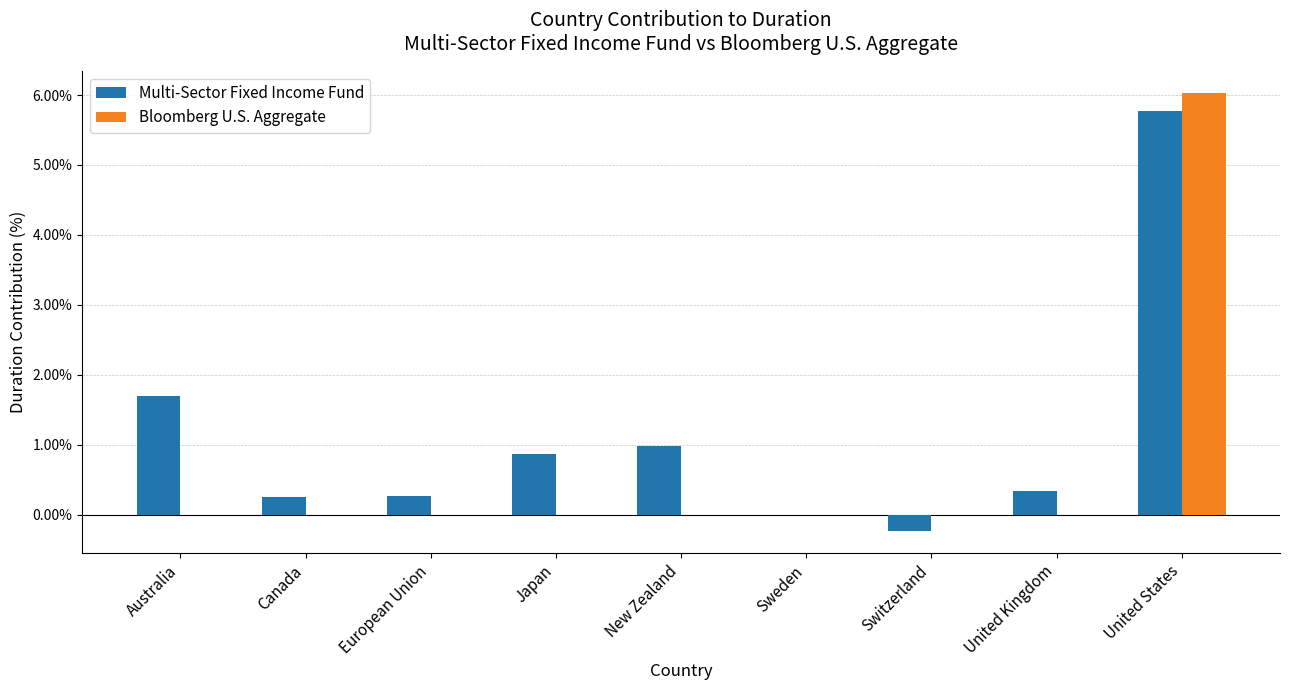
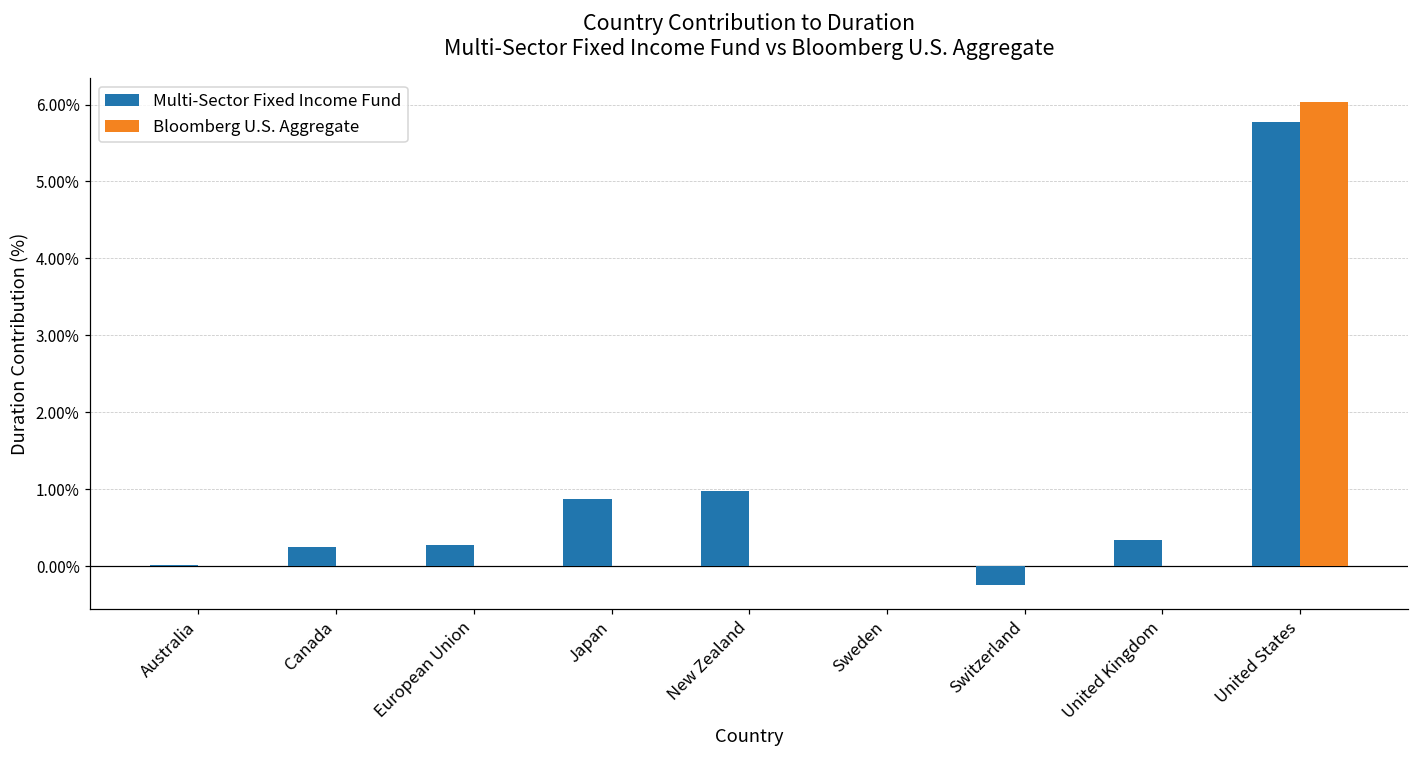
  {
    "Multi-Sector Fixed Income Fund": {
-     "Australia": "1.7%",
+     "Australia": "0.0%",
      "Canada": "0.3%",
      "European Union": "0.3%",
      "Japan": "0.9%",
      "New Zealand": "1.0%",
      "Sweden": "0.0%",
      "Switzerland": "-0.2%",
      "United Kingdom": "0.3%",
      "United States": "5.8%"
    },
    "Bloomberg U.S. Aggregate": {
      "Australia": "0.0%",
      "Canada": "0.0%",
      "European Union": "0.0%",
      "Japan": "0.0%",
      "New Zealand": "0.0%",
      "Sweden": "0.0%",
      "Switzerland": "0.0%",
      "United Kingdom": "0.0%",
      "United States": "6.0%"
    }
  }
